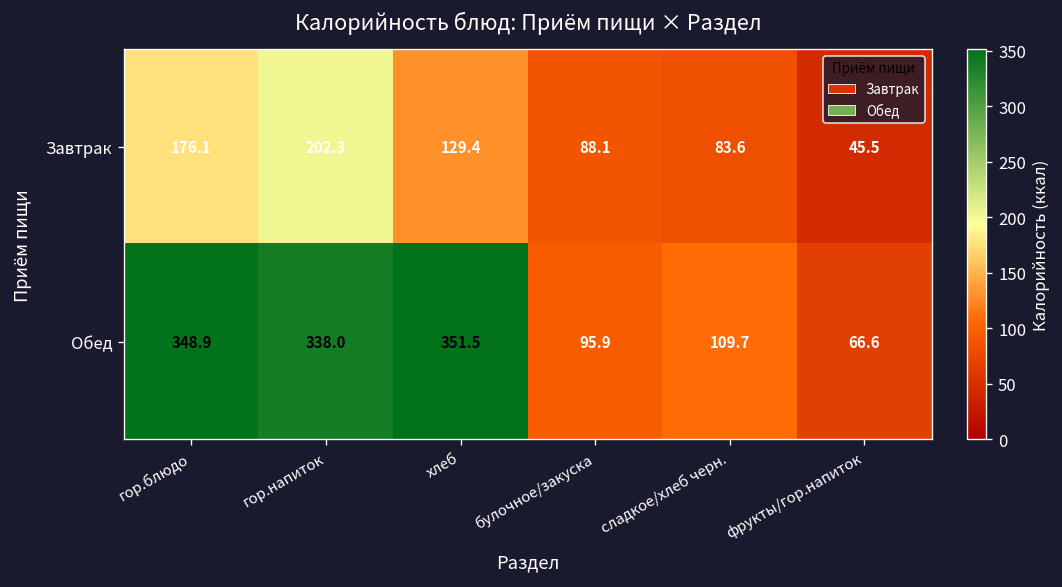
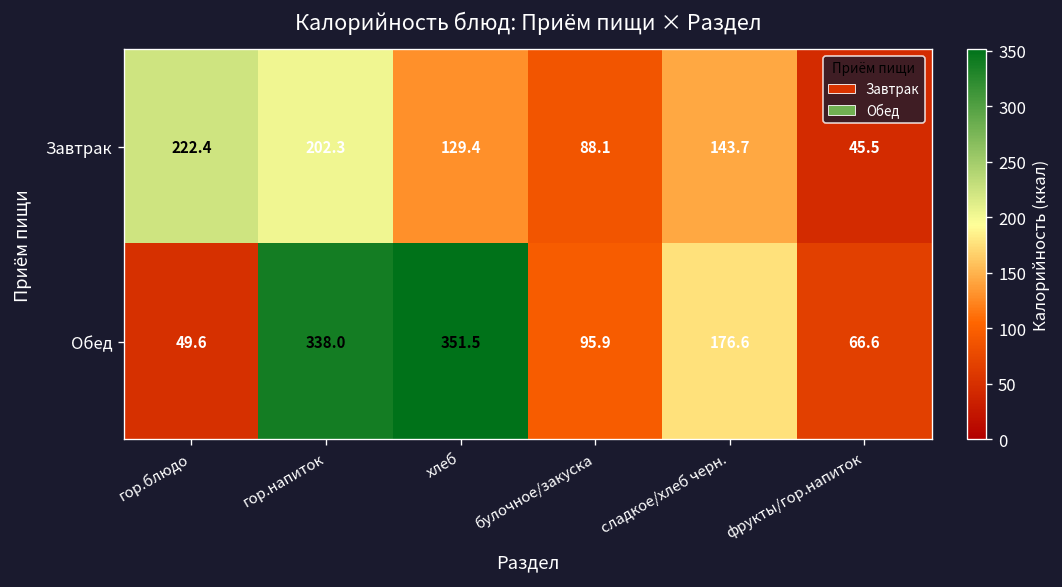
  {
    "Завтрак": {
-     "гор.блюдо": 176.1,
+     "гор.блюдо": 222.4,
      "гор.напиток": 202.3,
      "хлеб": 129.4,
      "булочное/закуска": 88.1,
-     "сладкое/хлеб черн.": 83.6,
+     "сладкое/хлеб черн.": 143.7,
      "фрукты/гор.напиток": 45.5
    },
    "Обед": {
-     "гор.блюдо": 348.9,
+     "гор.блюдо": 49.6,
      "гор.напиток": 338.0,
      "хлеб": 351.5,
      "булочное/закуска": 95.9,
-     "сладкое/хлеб черн.": 109.7,
+     "сладкое/хлеб черн.": 176.6,
      "фрукты/гор.напиток": 66.6
    }
  }
